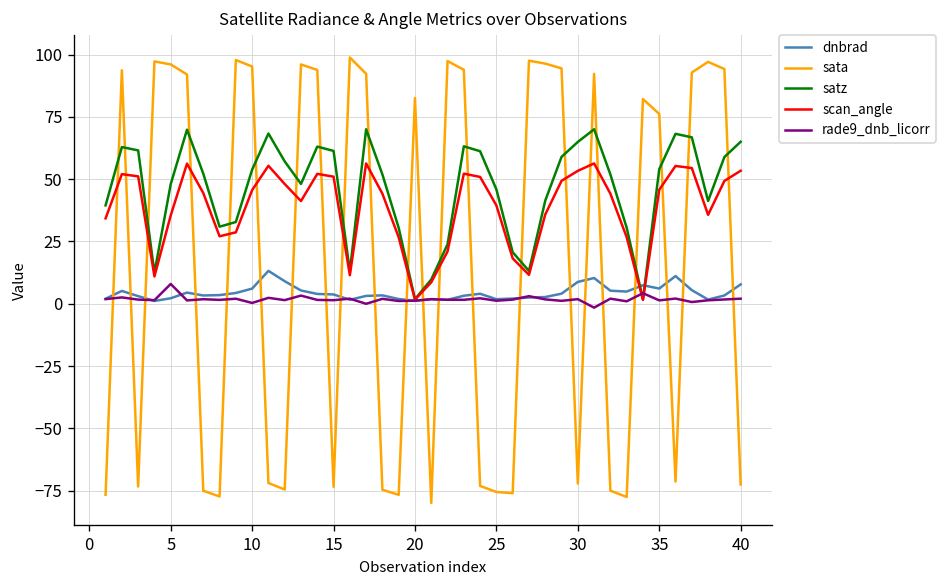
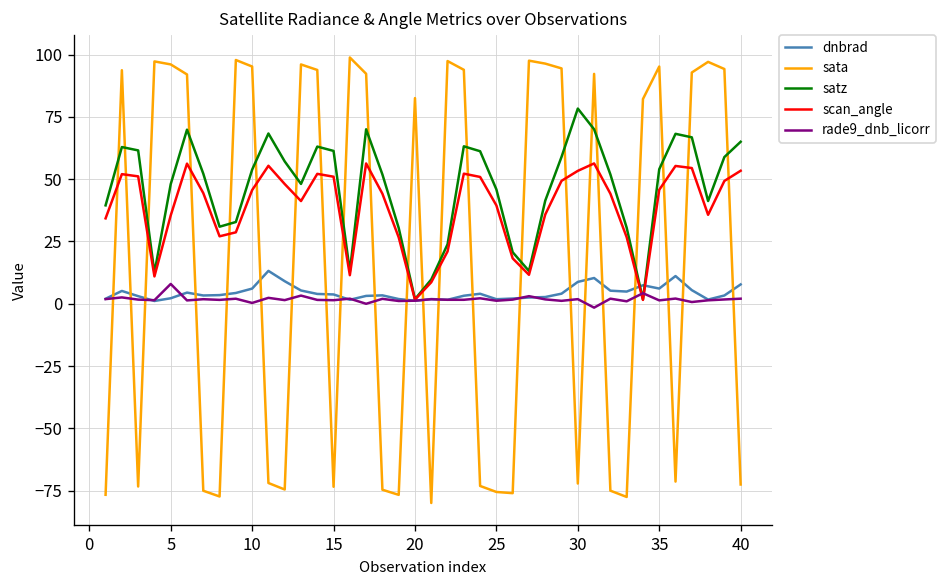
  {
    "dnbrad": {
      "5": 2,
      "10": 6,
      "15": 4,
      "30": 9,
      "35": 6,
      "40": 8
    },
    "sata": {
      "5": 96,
      "10": 95,
      "15": -73,
      "20": 83,
      "25": -75,
      "30": -72,
-     "35": 76,
+     "35": 95,
      "40": -73
    },
    "satz": {
      "5": 48,
      "10": 54,
      "15": 61,
      "25": 46,
-     "30": 65,
+     "30": 78,
      "35": 54,
      "40": 65
    },
    "scan_angle": {
      "5": 35,
      "10": 46,
      "15": 51,
      "25": 39,
      "30": 53,
      "35": 46,
      "40": 53
    },
    "rade9_dnb_licorr": {
      "5": 8,
      "10": 0,
      "15": 1,
      "30": 2,
      "35": 1,
      "40": 2
    }
  }
